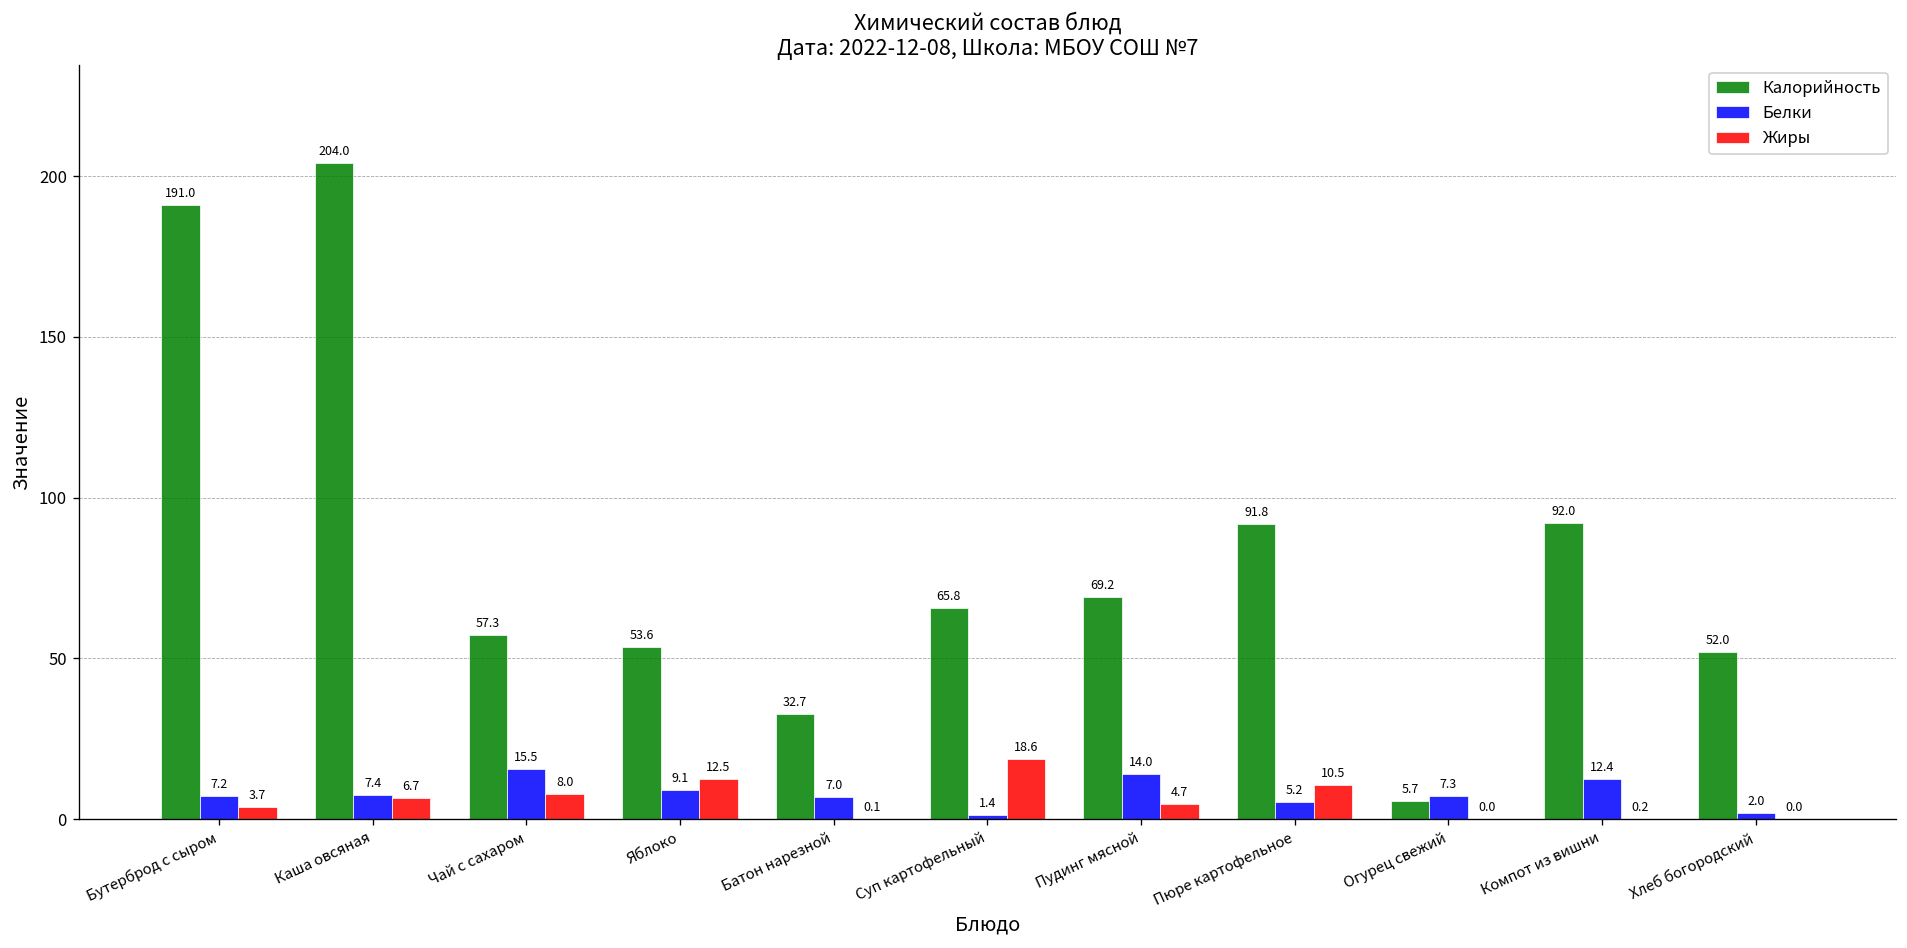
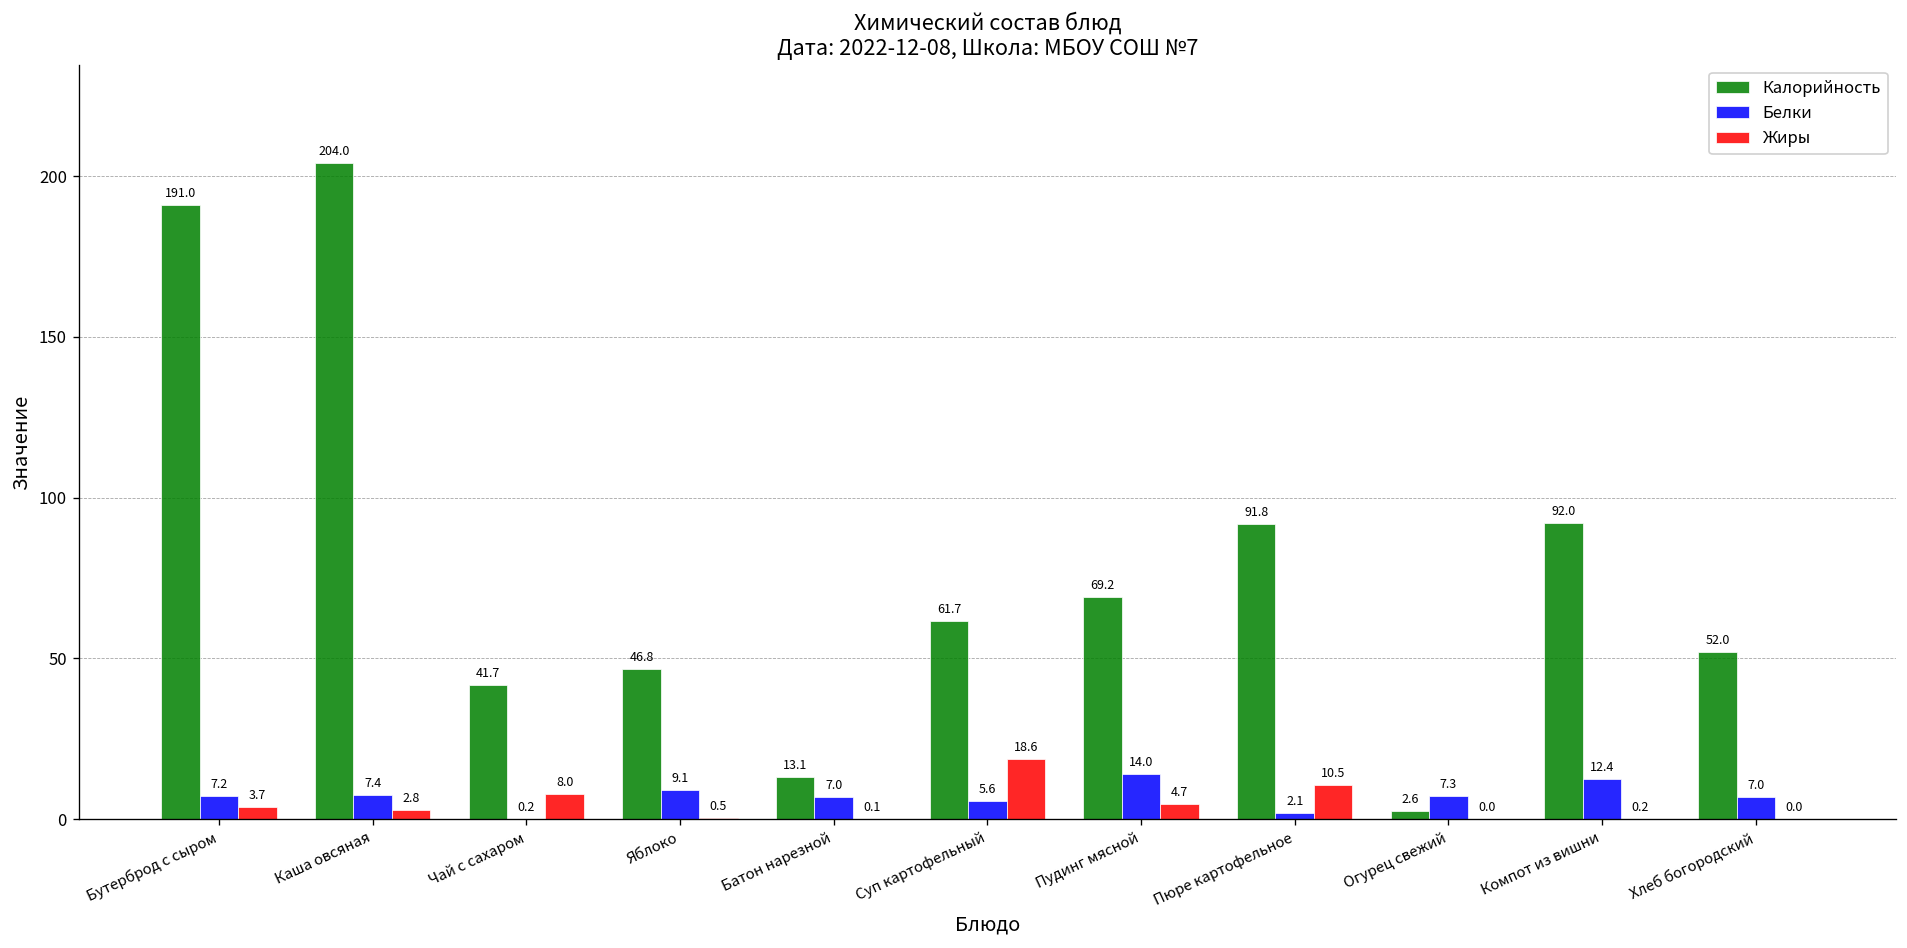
  {
    "Калорийность": {
      "Бутерброд с сыром": 191.0,
      "Каша овсяная": 204.0,
-     "Чай с сахаром": 57.3,
-     "Яблоко": 53.6,
-     "Батон нарезной": 32.7,
-     "Суп картофельный": 65.8,
+     "Чай с сахаром": 41.7,
+     "Яблоко": 46.8,
+     "Батон нарезной": 13.1,
+     "Суп картофельный": 61.7,
      "Пудинг мясной": 69.2,
      "Пюре картофельное": 91.8,
-     "Огурец свежий": 5.7,
+     "Огурец свежий": 2.6,
      "Компот из вишни": 92.0,
      "Хлеб богородский": 52.0
    },
    "Белки": {
      "Бутерброд с сыром": 7.2,
      "Каша овсяная": 7.4,
-     "Чай с сахаром": 15.5,
+     "Чай с сахаром": 0.2,
      "Яблоко": 9.1,
      "Батон нарезной": 7.0,
-     "Суп картофельный": 1.4,
+     "Суп картофельный": 5.6,
      "Пудинг мясной": 14.0,
-     "Пюре картофельное": 5.2,
+     "Пюре картофельное": 2.1,
      "Огурец свежий": 7.3,
      "Компот из вишни": 12.4,
-     "Хлеб богородский": 2.0
+     "Хлеб богородский": 7.0
    },
    "Жиры": {
      "Бутерброд с сыром": 3.7,
-     "Каша овсяная": 6.7,
+     "Каша овсяная": 2.8,
      "Чай с сахаром": 8.0,
-     "Яблоко": 12.5,
+     "Яблоко": 0.5,
      "Батон нарезной": 0.1,
      "Суп картофельный": 18.6,
      "Пудинг мясной": 4.7,
      "Пюре картофельное": 10.5,
      "Огурец свежий": 0.0,
      "Компот из вишни": 0.2,
      "Хлеб богородский": 0.0
    }
  }
